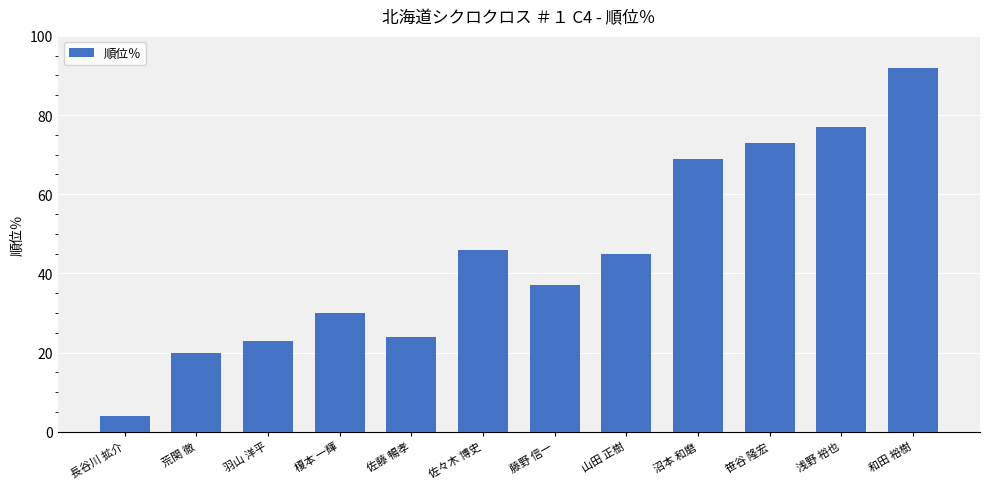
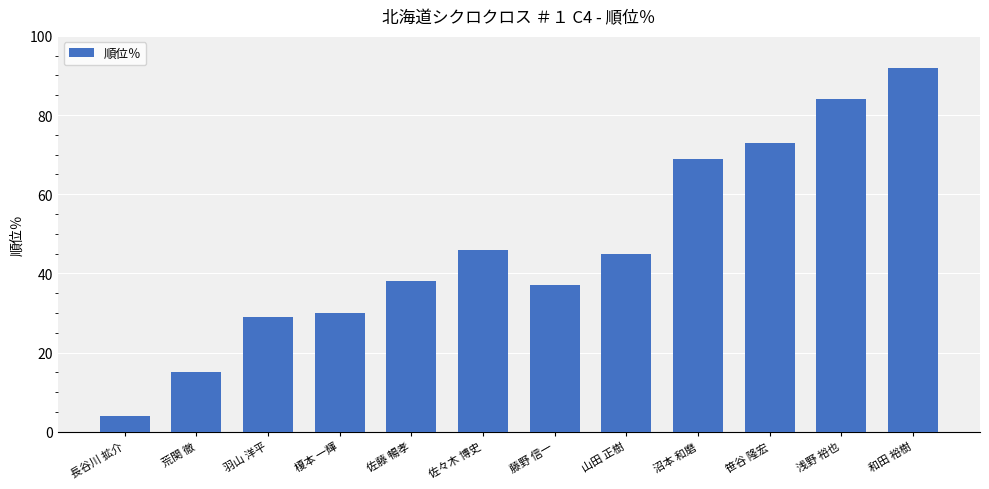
  {
    "長谷川 拡介": 4,
-   "荒関 徹": 20,
-   "羽山 洋平": 23,
+   "荒関 徹": 15,
+   "羽山 洋平": 29,
    "榎本 一輝": 30,
-   "佐藤 暢孝": 24,
+   "佐藤 暢孝": 38,
    "佐々木 博史": 46,
    "藤野 信一": 37,
    "山田 正樹": 45,
    "沼本 和磨": 69,
    "笹谷 隆宏": 73,
-   "浅野 裕也": 77,
+   "浅野 裕也": 84,
    "和田 裕樹": 92
  }
